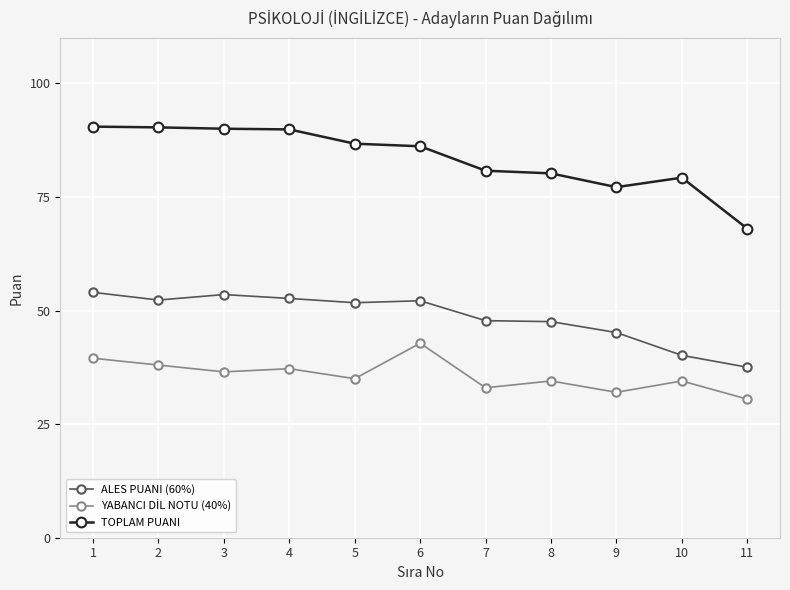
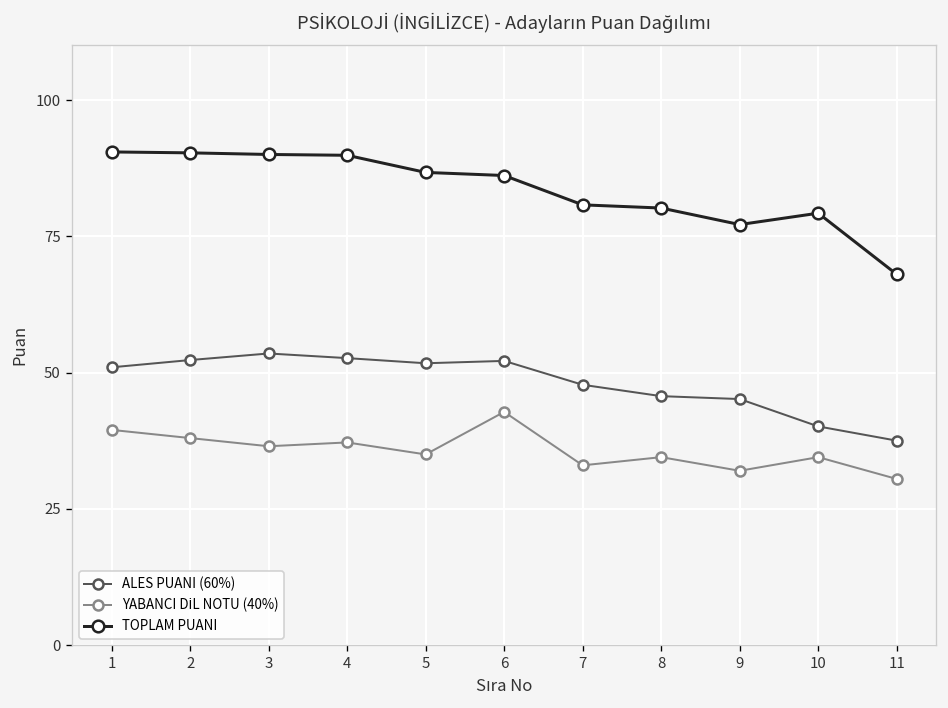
  {
    "ALES PUANI (60%)": {
-     "1": 54,
+     "1": 51,
      "2": 52,
      "3": 54,
      "4": 53,
      "5": 52,
      "6": 52,
      "7": 48,
-     "8": 48,
+     "8": 46,
      "9": 45,
      "10": 40,
      "11": 38
    },
    "YABANCI DİL NOTU (40%)": {
      "1": 40,
      "2": 38,
      "3": 37,
      "4": 37,
      "5": 35,
      "6": 43,
      "7": 33,
      "8": 35,
      "9": 32,
      "10": 35,
      "11": 31
    },
    "TOPLAM PUANI": {
      "1": 90,
      "2": 90,
      "3": 90,
      "4": 90,
      "5": 87,
      "6": 86,
      "7": 81,
      "8": 80,
      "9": 77,
      "10": 79,
      "11": 68
    }
  }
